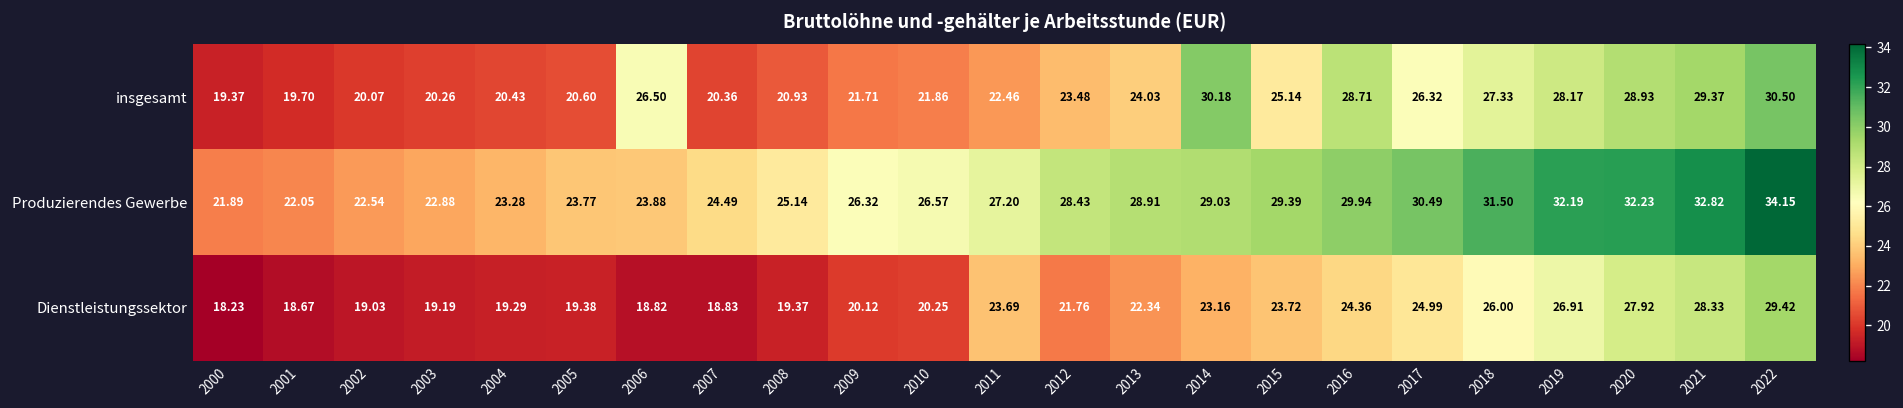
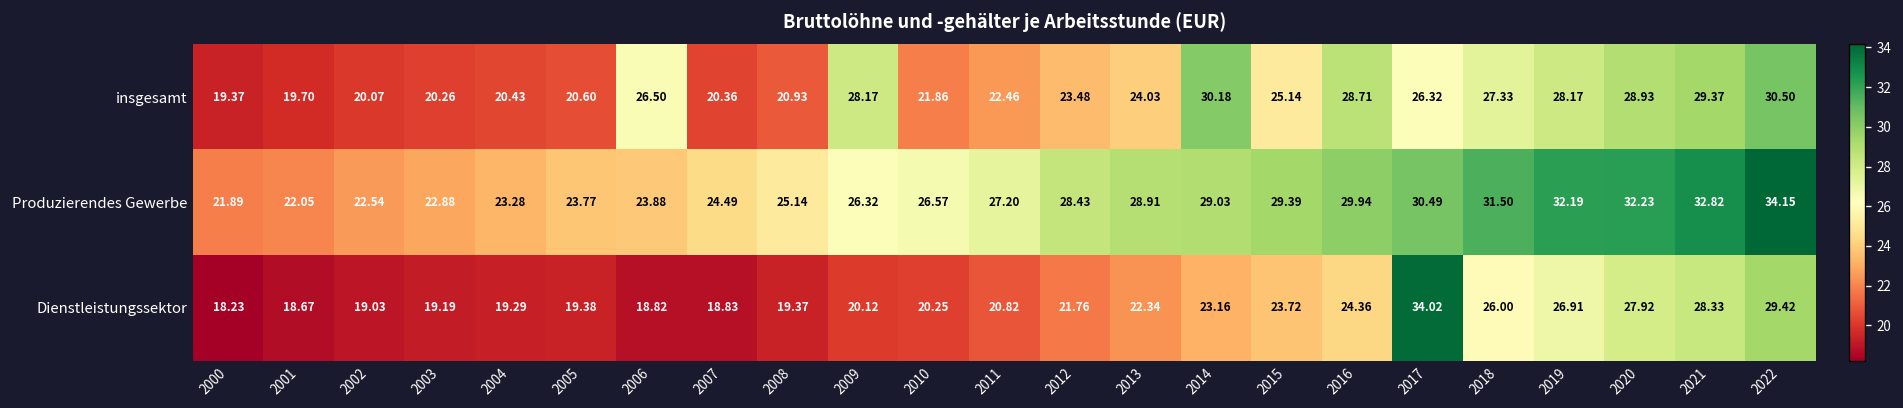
  {
    "insgesamt": {
      "2000": 19.37,
      "2001": 19.70,
      "2002": 20.07,
      "2003": 20.26,
      "2004": 20.43,
      "2005": 20.60,
      "2006": 26.50,
      "2007": 20.36,
      "2008": 20.93,
-     "2009": 21.71,
+     "2009": 28.17,
      "2010": 21.86,
      "2011": 22.46,
      "2012": 23.48,
      "2013": 24.03,
      "2014": 30.18,
      "2015": 25.14,
      "2016": 28.71,
      "2017": 26.32,
      "2018": 27.33,
      "2019": 28.17,
      "2020": 28.93,
      "2021": 29.37,
      "2022": 30.50
    },
    "Produzierendes Gewerbe": {
      "2000": 21.89,
      "2001": 22.05,
      "2002": 22.54,
      "2003": 22.88,
      "2004": 23.28,
      "2005": 23.77,
      "2006": 23.88,
      "2007": 24.49,
      "2008": 25.14,
      "2009": 26.32,
      "2010": 26.57,
      "2011": 27.20,
      "2012": 28.43,
      "2013": 28.91,
      "2014": 29.03,
      "2015": 29.39,
      "2016": 29.94,
      "2017": 30.49,
      "2018": 31.50,
      "2019": 32.19,
      "2020": 32.23,
      "2021": 32.82,
      "2022": 34.15
    },
    "Dienstleistungssektor": {
      "2000": 18.23,
      "2001": 18.67,
      "2002": 19.03,
      "2003": 19.19,
      "2004": 19.29,
      "2005": 19.38,
      "2006": 18.82,
      "2007": 18.83,
      "2008": 19.37,
      "2009": 20.12,
      "2010": 20.25,
-     "2011": 23.69,
+     "2011": 20.82,
      "2012": 21.76,
      "2013": 22.34,
      "2014": 23.16,
      "2015": 23.72,
      "2016": 24.36,
-     "2017": 24.99,
+     "2017": 34.02,
      "2018": 26.00,
      "2019": 26.91,
      "2020": 27.92,
      "2021": 28.33,
      "2022": 29.42
    }
  }
